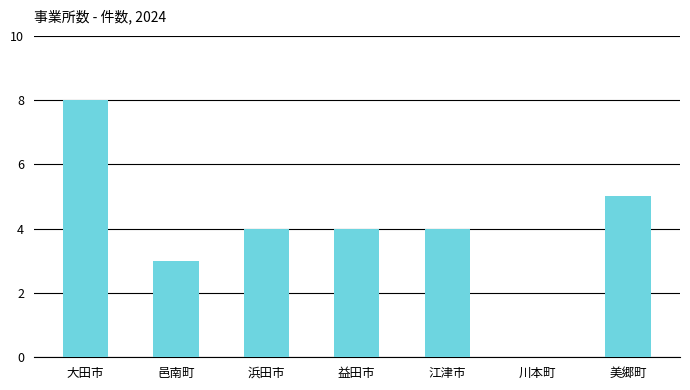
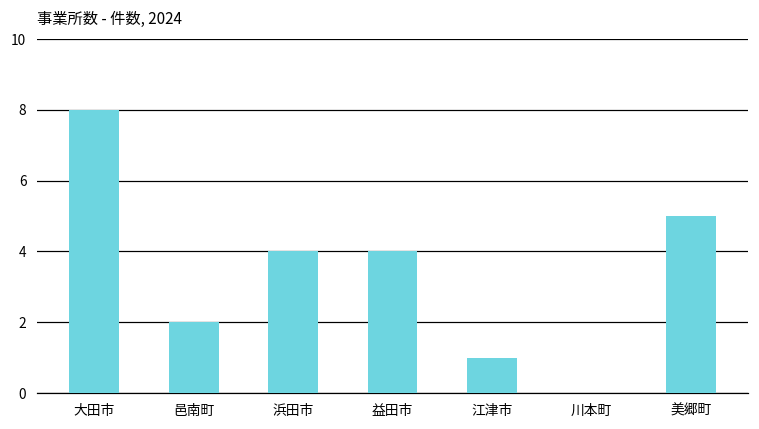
  {
    "大田市": 8,
-   "邑南町": 3,
+   "邑南町": 2,
    "浜田市": 4,
    "益田市": 4,
-   "江津市": 4,
+   "江津市": 1,
    "川本町": 0,
    "美郷町": 5
  }
